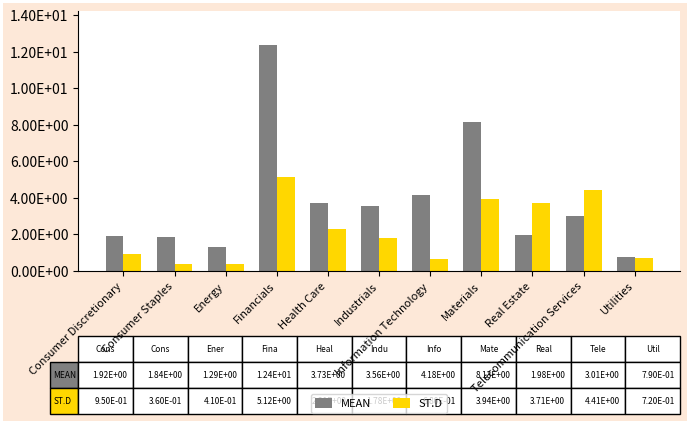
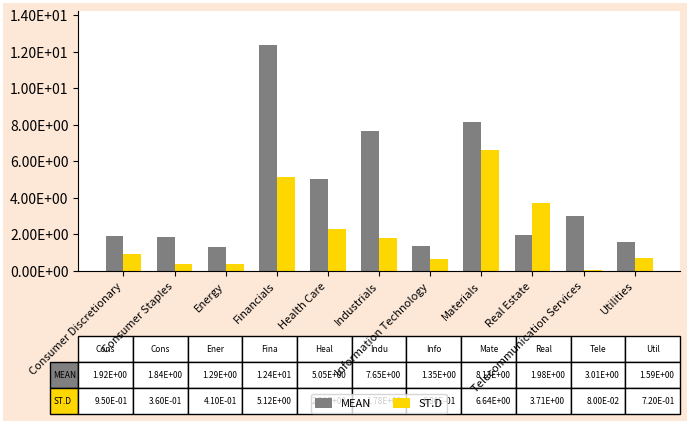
  {
    "MEAN": {
-     "Health Care": "3.73E+00",
-     "Industrials": "3.56E+00",
-     "Information Technology": "4.18E+00",
-     "Utilities": "7.90E-01"
+     "Health Care": "5.05E+00",
+     "Industrials": "7.65E+00",
+     "Information Technology": "1.35E+00",
+     "Utilities": "1.59E+00"
    },
    "ST.D": {
-     "Materials": "3.94E+00",
-     "Telecommunication Services": "4.41E+00"
+     "Materials": "6.64E+00",
+     "Telecommunication Services": "8.00E-02"
    }
  }
